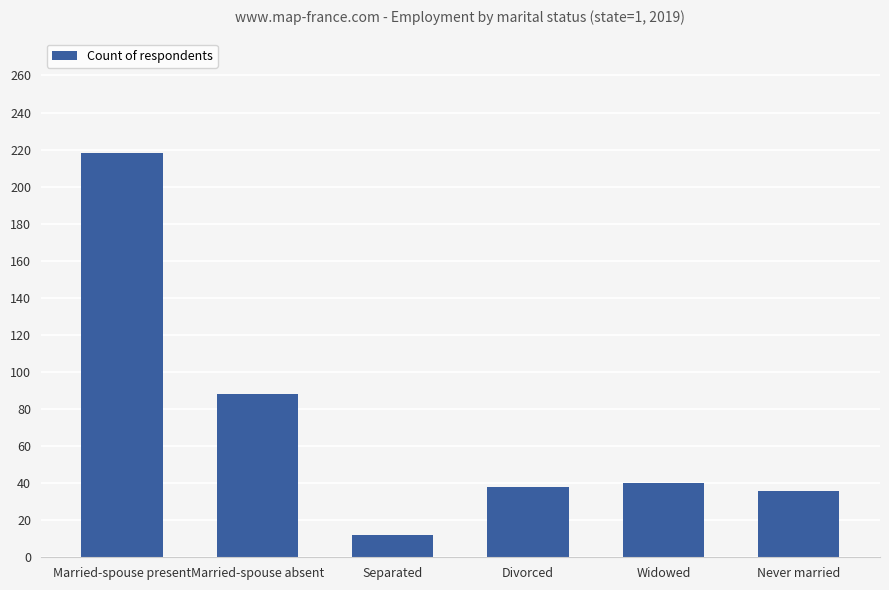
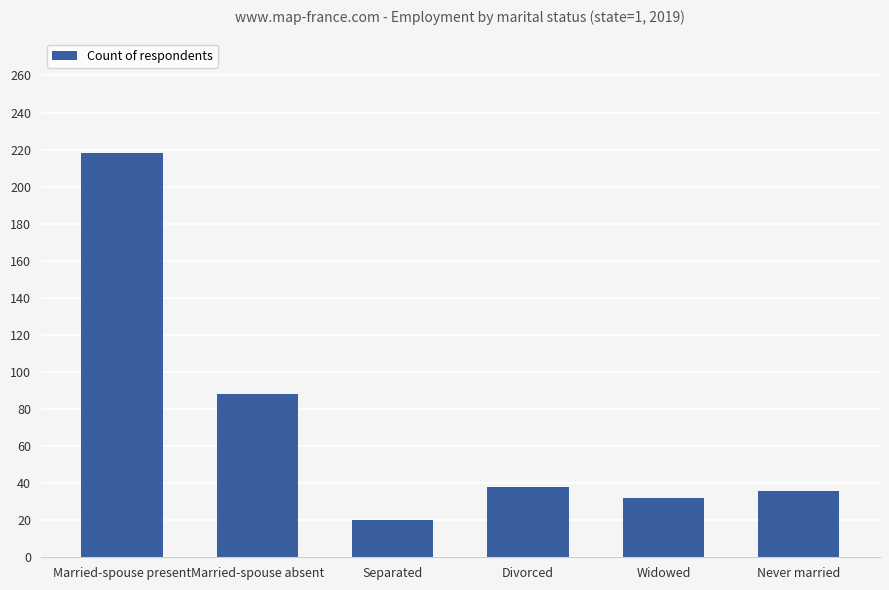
  {
    "Married-spouse present": 218,
    "Married-spouse absent": 88,
-   "Separated": 12,
+   "Separated": 20,
    "Divorced": 38,
-   "Widowed": 40,
+   "Widowed": 32,
    "Never married": 36
  }
